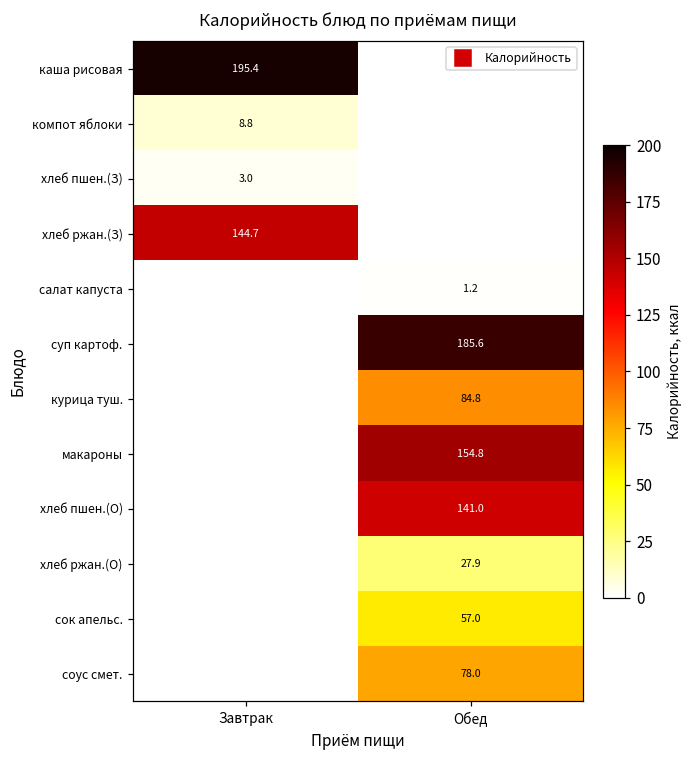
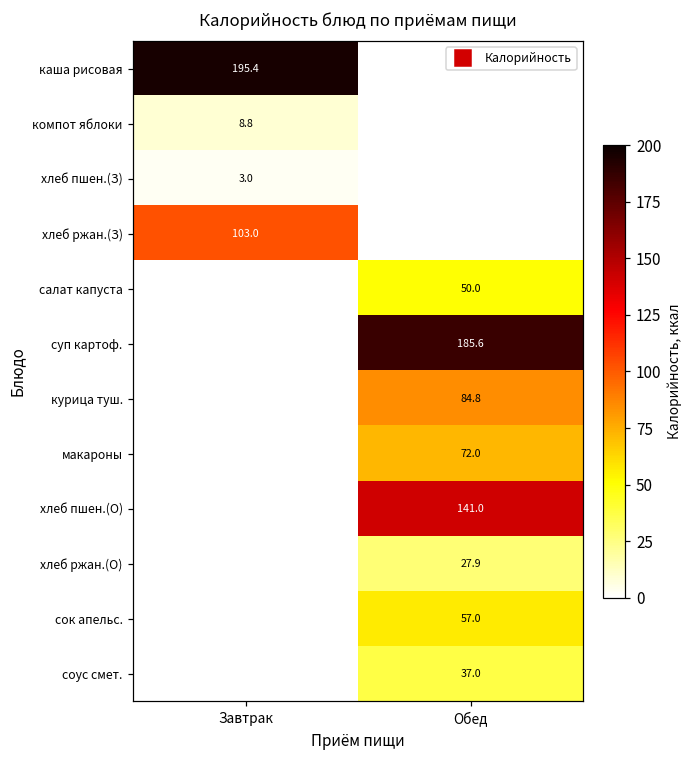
  {
    "каша рисовая": {
      "Завтрак": 195.4
    },
    "компот яблоки": {
      "Завтрак": 8.8
    },
    "хлеб пшен.(З)": {
      "Завтрак": 3.0
    },
    "хлеб ржан.(З)": {
-     "Завтрак": 144.7
+     "Завтрак": 103.0
    },
    "салат капуста": {
-     "Обед": 1.2
+     "Обед": 50.0
    },
    "суп картоф.": {
      "Обед": 185.6
    },
    "курица туш.": {
      "Обед": 84.8
    },
    "макароны": {
-     "Обед": 154.8
+     "Обед": 72.0
    },
    "хлеб пшен.(О)": {
      "Обед": 141.0
    },
    "хлеб ржан.(О)": {
      "Обед": 27.9
    },
    "сок апельс.": {
      "Обед": 57.0
    },
    "соус смет.": {
-     "Обед": 78.0
+     "Обед": 37.0
    }
  }
